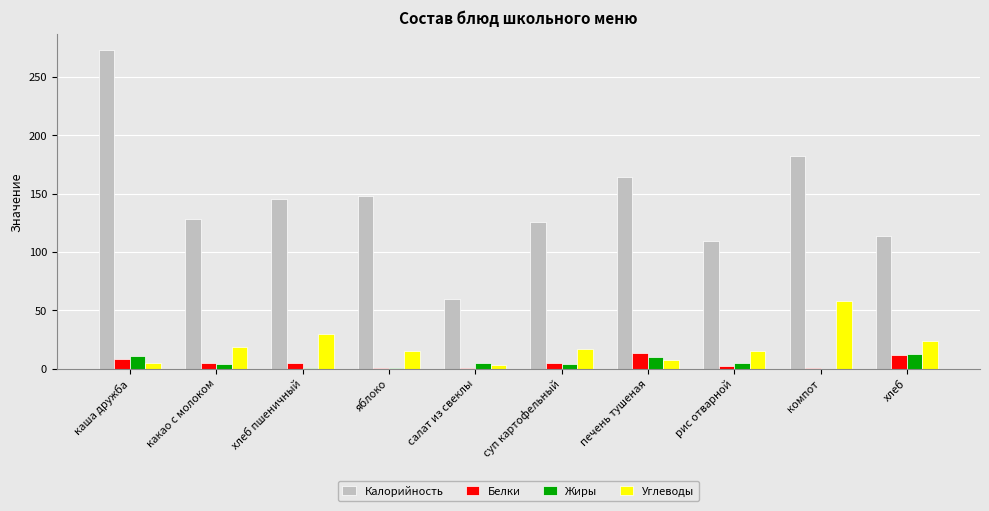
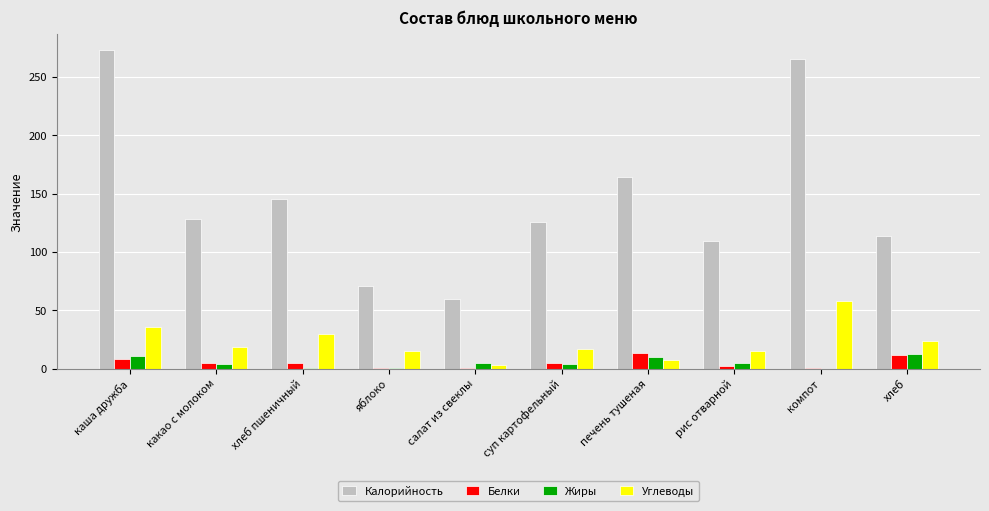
  {
    "Калорийность": {
      "каша дружба": 273,
      "какао с молоком": 128,
      "хлеб пшеничный": 145,
-     "яблоко": 148,
+     "яблоко": 71,
      "салат из свеклы": 60,
      "суп картофельный": 125,
      "печень тушеная": 164,
      "рис отварной": 109,
-     "компот": 182,
+     "компот": 265,
      "хлеб": 114
    },
    "Белки": {
      "каша дружба": 8,
      "какао с молоком": 5,
      "хлеб пшеничный": 5,
      "суп картофельный": 5,
      "печень тушеная": 13,
      "хлеб": 12
    },
    "Жиры": {
      "каша дружба": 11,
      "какао с молоком": 4,
      "салат из свеклы": 5,
      "суп картофельный": 4,
      "печень тушеная": 10,
      "рис отварной": 5,
      "компот": 0,
      "хлеб": 13
    },
    "Углеводы": {
-     "каша дружба": 4,
+     "каша дружба": 36,
      "какао с молоком": 18,
      "хлеб пшеничный": 29,
      "яблоко": 15,
      "салат из свеклы": 3,
      "суп картофельный": 16,
      "печень тушеная": 7,
      "рис отварной": 15,
      "компот": 58,
      "хлеб": 24
    }
  }
